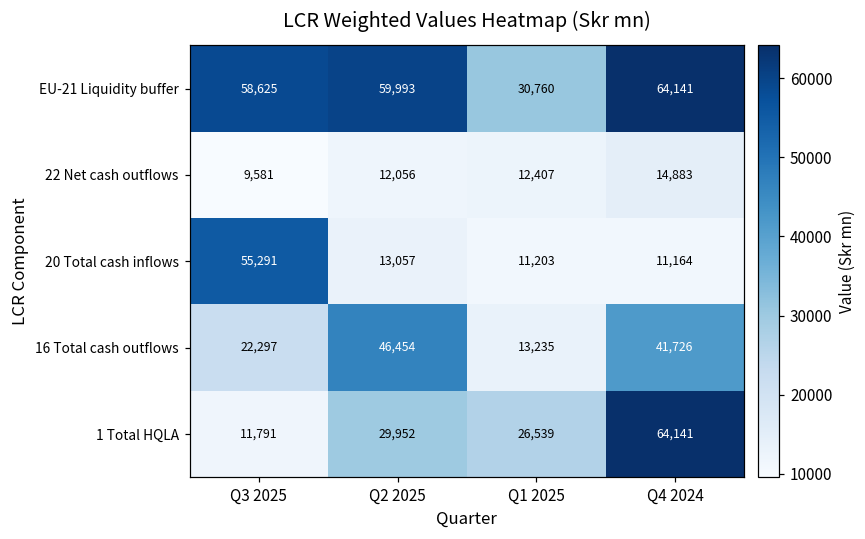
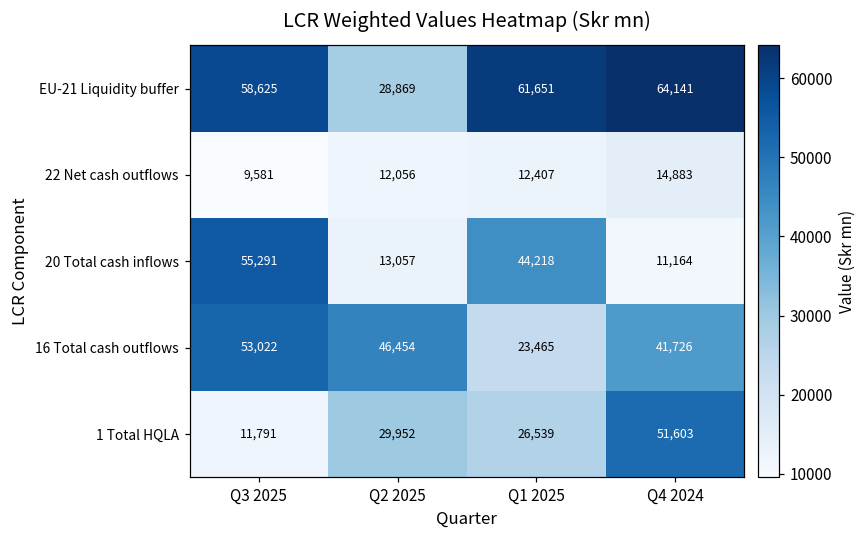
  {
    "EU-21 Liquidity buffer": {
      "Q3 2025": "58,625",
-     "Q2 2025": "59,993",
-     "Q1 2025": "30,760",
+     "Q2 2025": "28,869",
+     "Q1 2025": "61,651",
      "Q4 2024": "64,141"
    },
    "22 Net cash outflows": {
      "Q3 2025": "9,581",
      "Q2 2025": "12,056",
      "Q1 2025": "12,407",
      "Q4 2024": "14,883"
    },
    "20 Total cash inflows": {
      "Q3 2025": "55,291",
      "Q2 2025": "13,057",
-     "Q1 2025": "11,203",
+     "Q1 2025": "44,218",
      "Q4 2024": "11,164"
    },
    "16 Total cash outflows": {
-     "Q3 2025": "22,297",
+     "Q3 2025": "53,022",
      "Q2 2025": "46,454",
-     "Q1 2025": "13,235",
+     "Q1 2025": "23,465",
      "Q4 2024": "41,726"
    },
    "1 Total HQLA": {
      "Q3 2025": "11,791",
      "Q2 2025": "29,952",
      "Q1 2025": "26,539",
-     "Q4 2024": "64,141"
+     "Q4 2024": "51,603"
    }
  }
